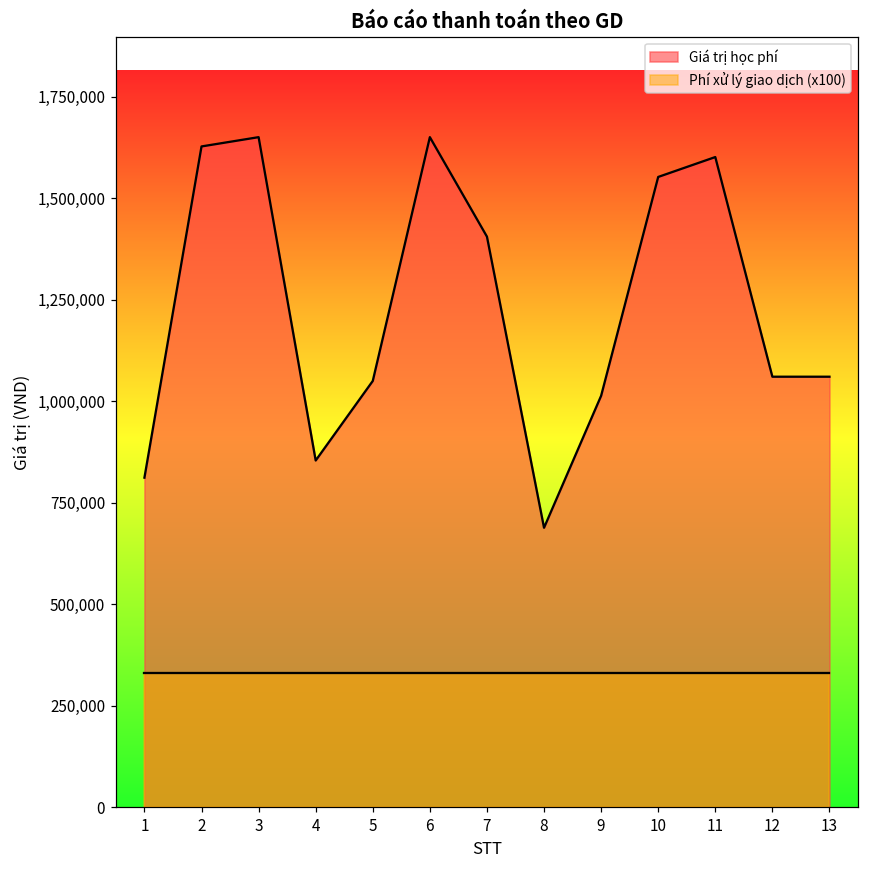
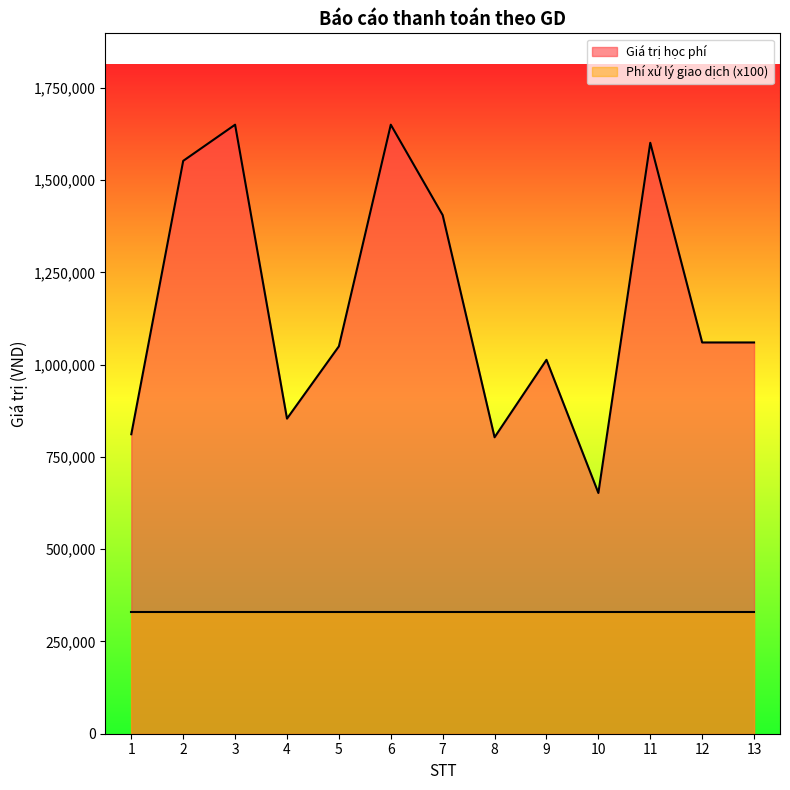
  {
    "Giá trị học phí": {
      "1": "810,000",
-     "2": "1,630,000",
+     "2": "1,550,000",
      "3": "1,650,000",
      "4": "850,000",
      "5": "1,050,000",
      "6": "1,650,000",
      "7": "1,410,000",
-     "8": "690,000",
+     "8": "800,000",
      "9": "1,010,000",
-     "10": "1,550,000",
+     "10": "650,000",
      "11": "1,600,000",
      "12": "1,060,000",
      "13": "1,060,000"
    },
    "Phí xử lý giao dịch (x100)": {
      "1": "330,000",
      "2": "330,000",
      "3": "330,000",
      "4": "330,000",
      "5": "330,000",
      "6": "330,000",
      "7": "330,000",
      "8": "330,000",
      "9": "330,000",
      "10": "330,000",
      "11": "330,000",
      "12": "330,000",
      "13": "330,000"
    }
  }
